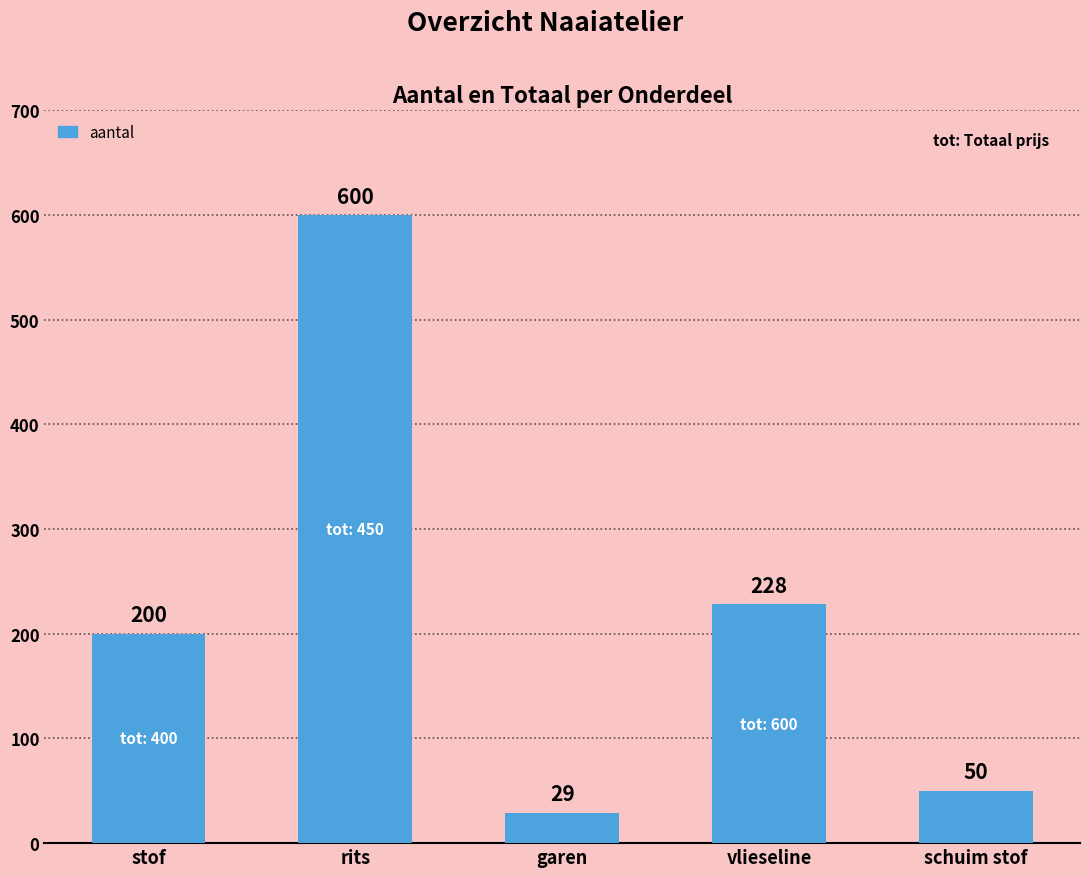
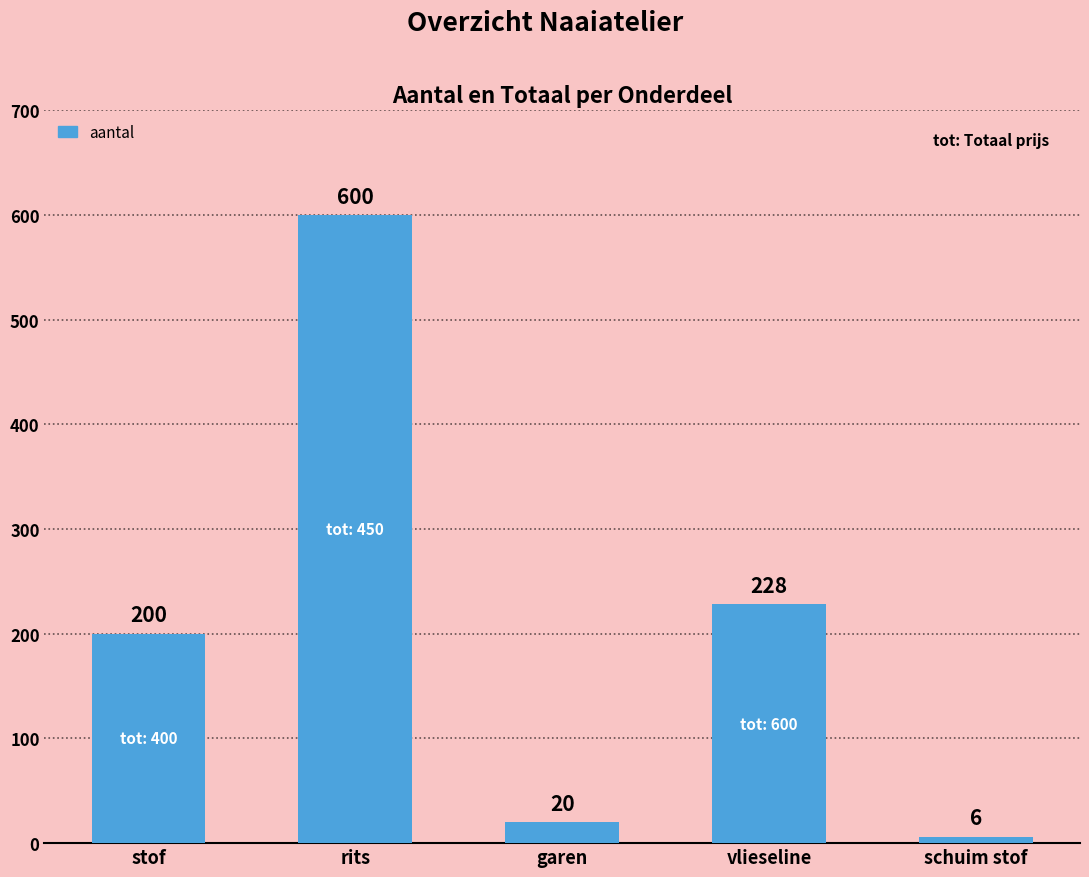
  {
    "stof": 200,
    "rits": 600,
-   "garen": 29,
+   "garen": 20,
    "vlieseline": 228,
-   "schuim stof": 50
+   "schuim stof": 6
  }
